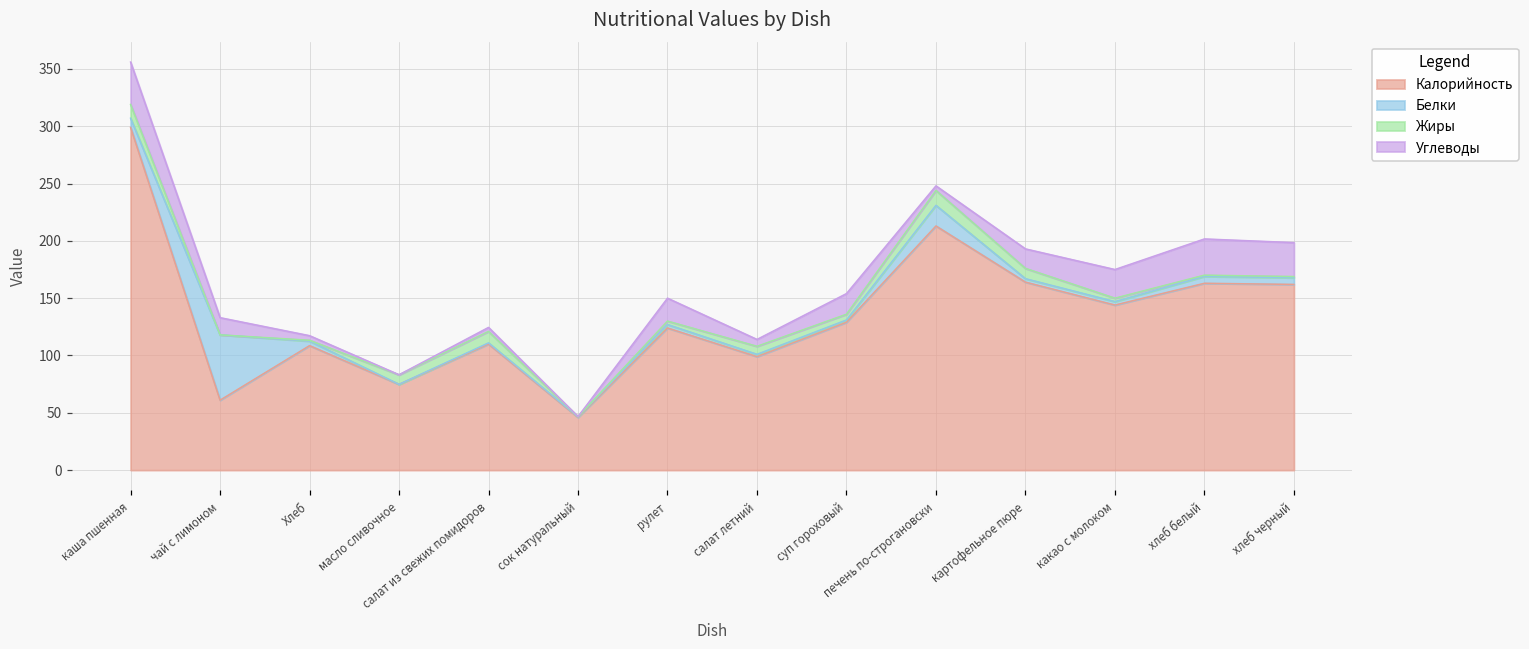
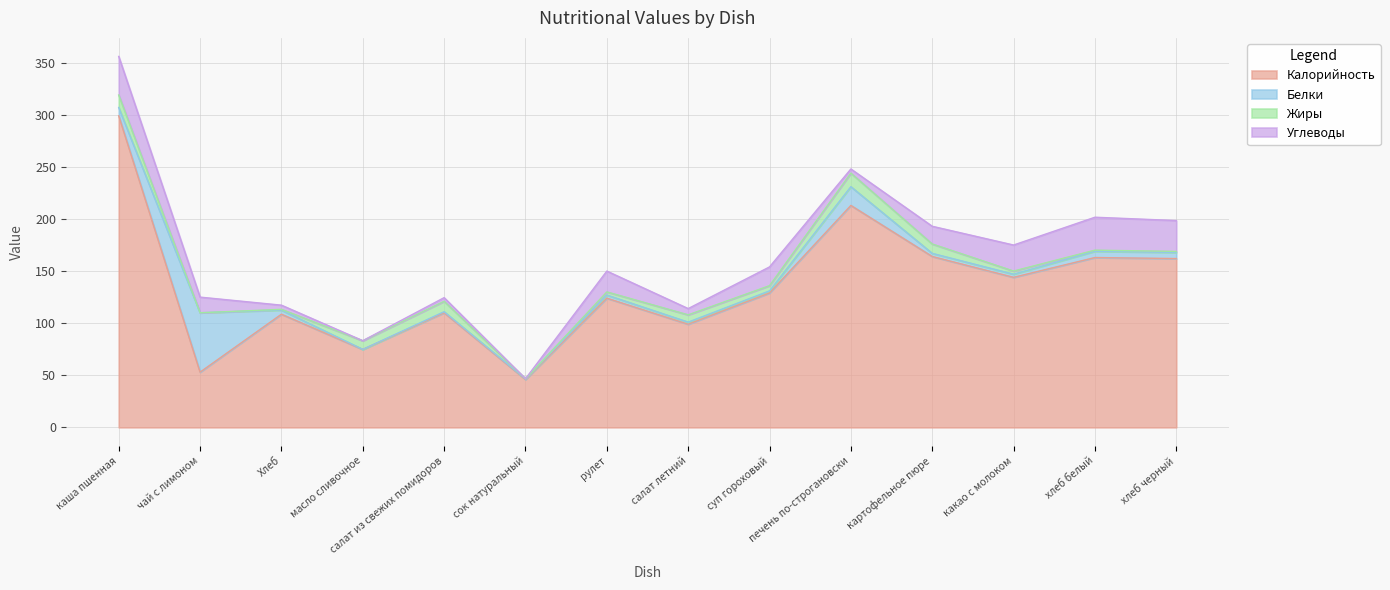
  {
    "Калорийность": {
      "каша пшенная": 299,
-     "чай с лимоном": 61,
+     "чай с лимоном": 53,
      "Хлеб": 109,
      "рулет": 124,
      "печень по-строгановски": 213,
      "картофельное пюре": 164,
      "какао с молоком": 144,
      "хлеб белый": 163,
      "хлеб черный": 162
    },
    "Белки": {
      "каша пшенная": 8,
      "рулет": 3,
      "печень по-строгановски": 18,
      "картофельное пюре": 3,
      "какао с молоком": 3
    },
    "Жиры": {
      "каша пшенная": 12,
      "салат из свежих помидоров": 10,
      "рулет": 3,
      "салат летний": 7,
      "суп гороховый": 5,
      "печень по-строгановски": 13,
      "картофельное пюре": 9,
      "какао с молоком": 3
    },
    "Углеводы": {
      "каша пшенная": 37,
      "чай с лимоном": 15,
      "Хлеб": 4,
      "салат из свежих помидоров": 4,
      "рулет": 20,
      "салат летний": 6,
      "суп гороховый": 18,
      "печень по-строгановски": 4,
      "картофельное пюре": 17,
      "какао с молоком": 25,
      "хлеб белый": 32,
      "хлеб черный": 30
    }
  }
